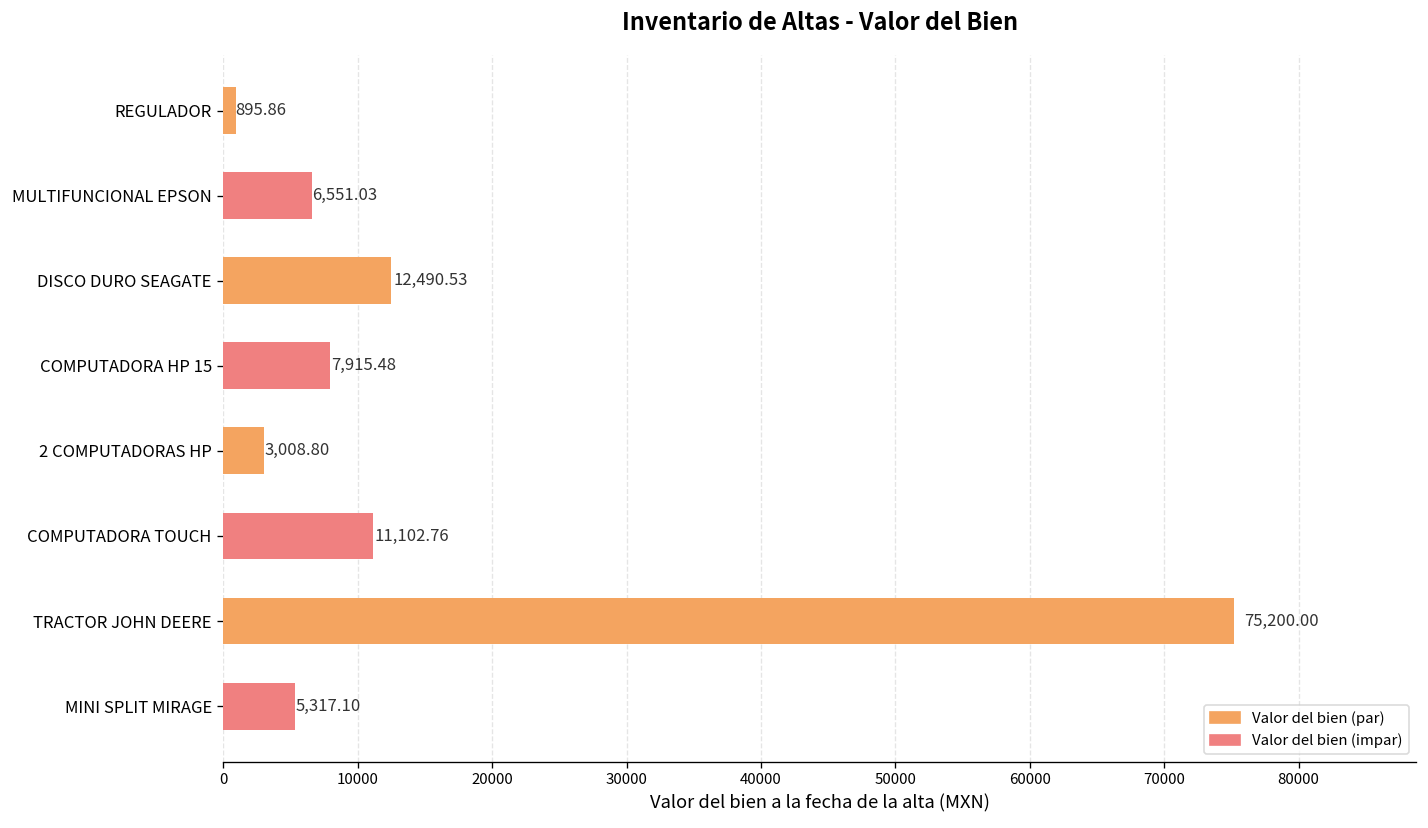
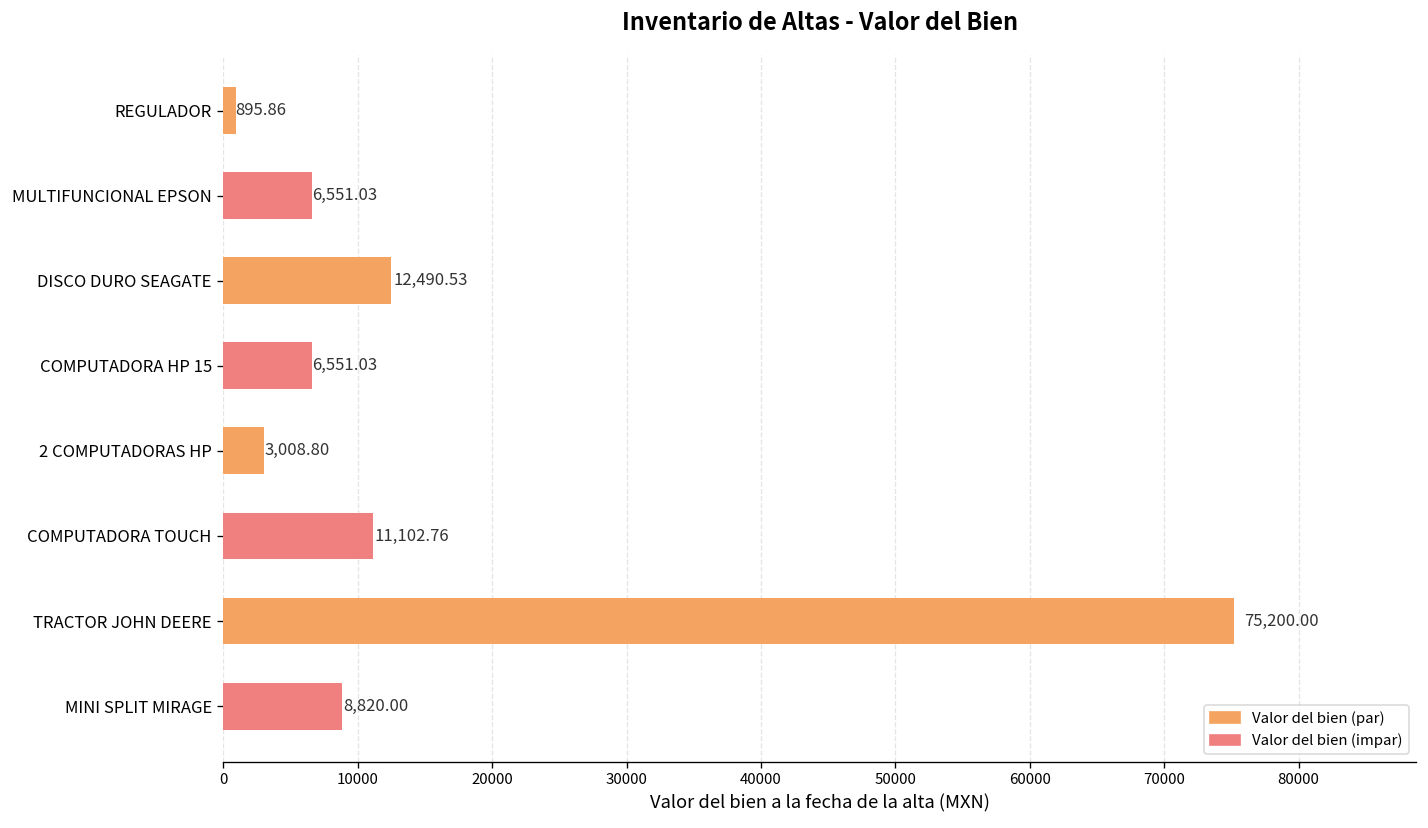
  {
    "REGULADOR": "895.86",
    "MULTIFUNCIONAL EPSON": "6,551.03",
    "DISCO DURO SEAGATE": "12,490.53",
-   "COMPUTADORA HP 15": "7,915.48",
+   "COMPUTADORA HP 15": "6,551.03",
    "2 COMPUTADORAS HP": "3,008.80",
    "COMPUTADORA TOUCH": "11,102.76",
    "TRACTOR JOHN DEERE": "75,200.00",
-   "MINI SPLIT MIRAGE": "5,317.10"
+   "MINI SPLIT MIRAGE": "8,820.00"
  }
